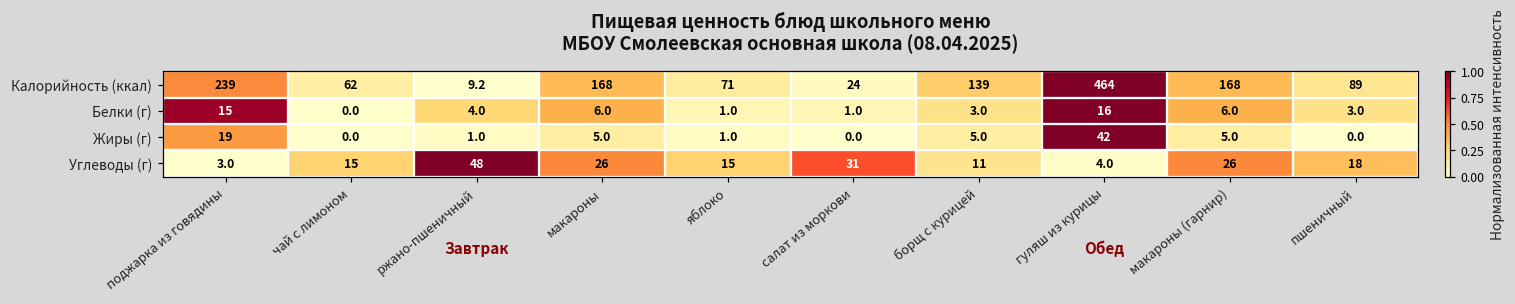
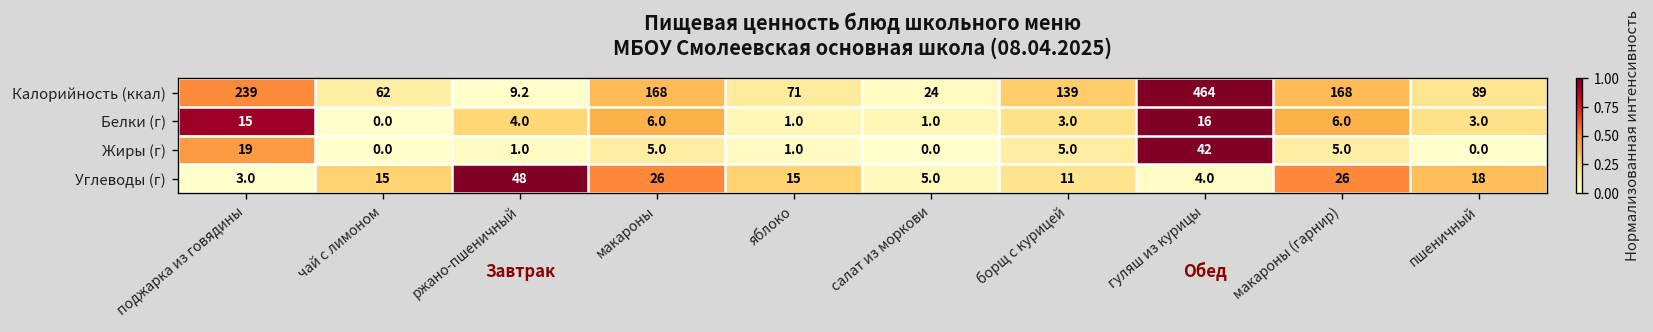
  {
    "Калорийность (ккал)": {
      "поджарка из говядины": 239,
      "чай с лимоном": 62,
      "ржано-пшеничный": 9.2,
      "макароны": 168,
      "яблоко": 71,
      "салат из моркови": 24,
      "борщ с курицей": 139,
      "гуляш из курицы": 464,
      "макароны (гарнир)": 168,
      "пшеничный": 89
    },
    "Белки (г)": {
      "поджарка из говядины": 15,
      "чай с лимоном": 0.0,
      "ржано-пшеничный": 4.0,
      "макароны": 6.0,
      "яблоко": 1.0,
      "салат из моркови": 1.0,
      "борщ с курицей": 3.0,
      "гуляш из курицы": 16,
      "макароны (гарнир)": 6.0,
      "пшеничный": 3.0
    },
    "Жиры (г)": {
      "поджарка из говядины": 19,
      "чай с лимоном": 0.0,
      "ржано-пшеничный": 1.0,
      "макароны": 5.0,
      "яблоко": 1.0,
      "салат из моркови": 0.0,
      "борщ с курицей": 5.0,
      "гуляш из курицы": 42,
      "макароны (гарнир)": 5.0,
      "пшеничный": 0.0
    },
    "Углеводы (г)": {
      "поджарка из говядины": 3.0,
      "чай с лимоном": 15,
      "ржано-пшеничный": 48,
      "макароны": 26,
      "яблоко": 15,
-     "салат из моркови": 31,
+     "салат из моркови": 5.0,
      "борщ с курицей": 11,
      "гуляш из курицы": 4.0,
      "макароны (гарнир)": 26,
      "пшеничный": 18
    }
  }
